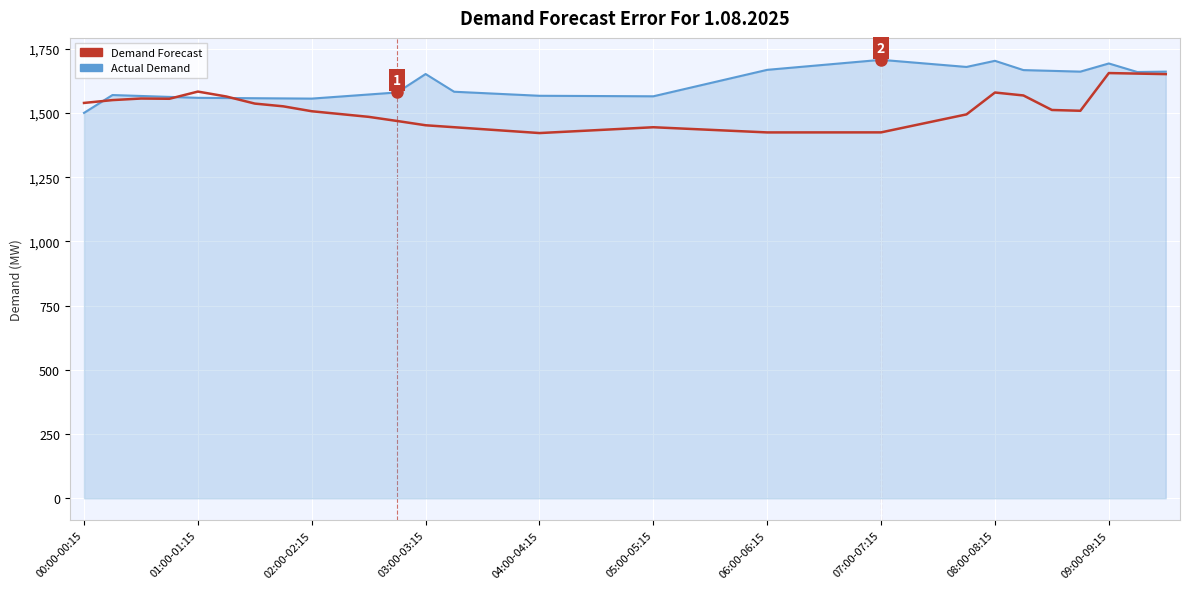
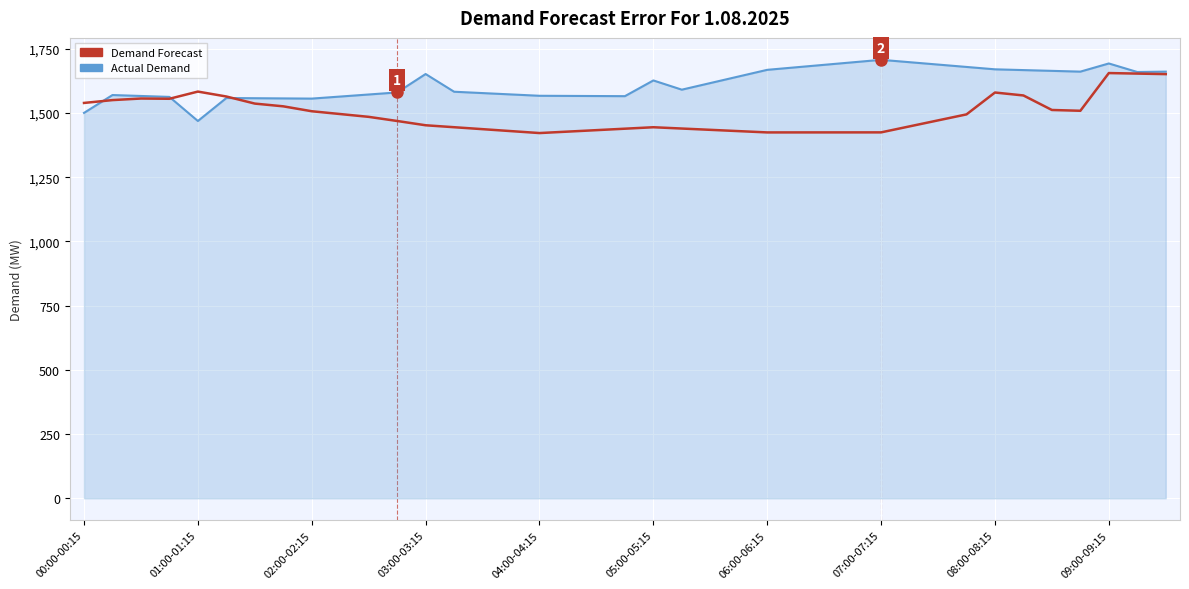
  {
    "Actual Demand": {
      "00:00-00:15": "1,500",
-     "01:00-01:15": "1,560",
+     "01:00-01:15": "1,470",
      "02:00-02:15": "1,560",
      "03:00-03:15": "1,650",
      "04:00-04:15": "1,570",
-     "05:00-05:15": "1,570",
+     "05:00-05:15": "1,630",
      "06:00-06:15": "1,670",
-     "08:00-08:15": "1,700",
+     "08:00-08:15": "1,670",
      "09:00-09:15": "1,690"
    }
  }
